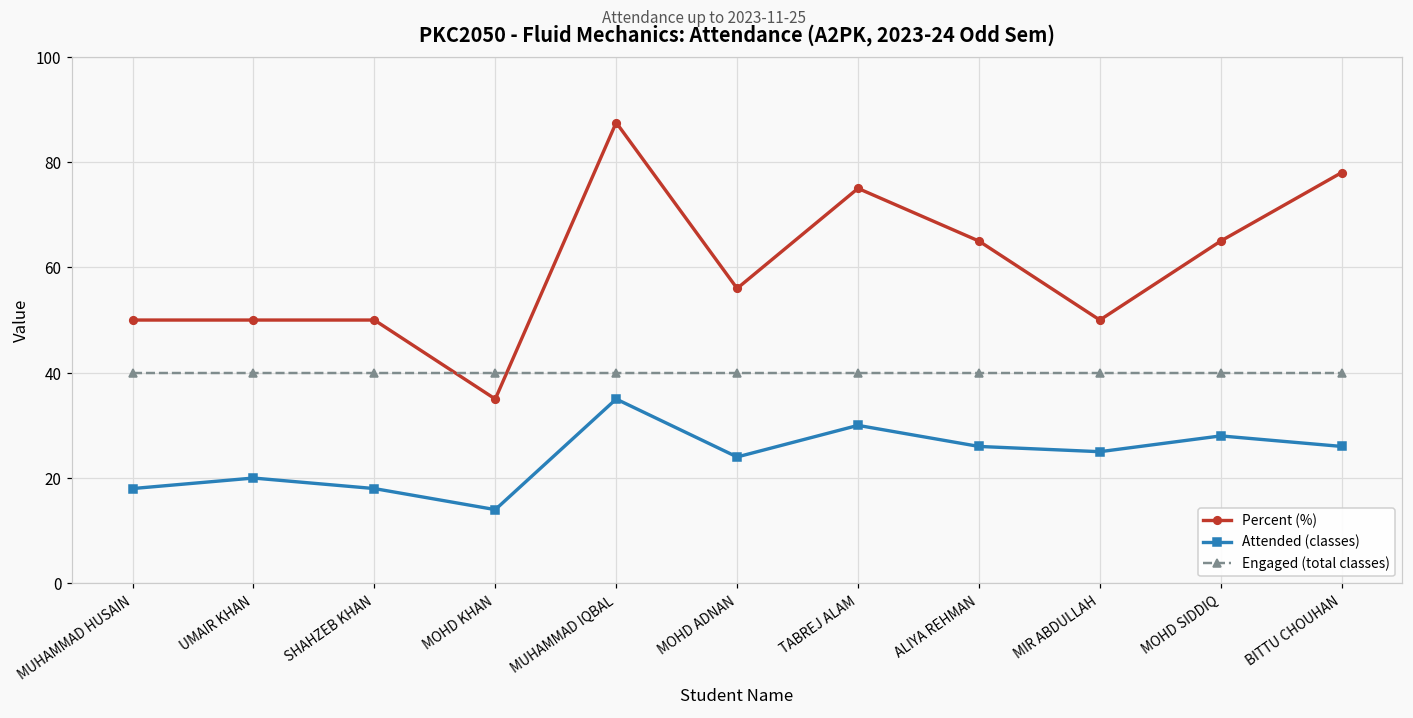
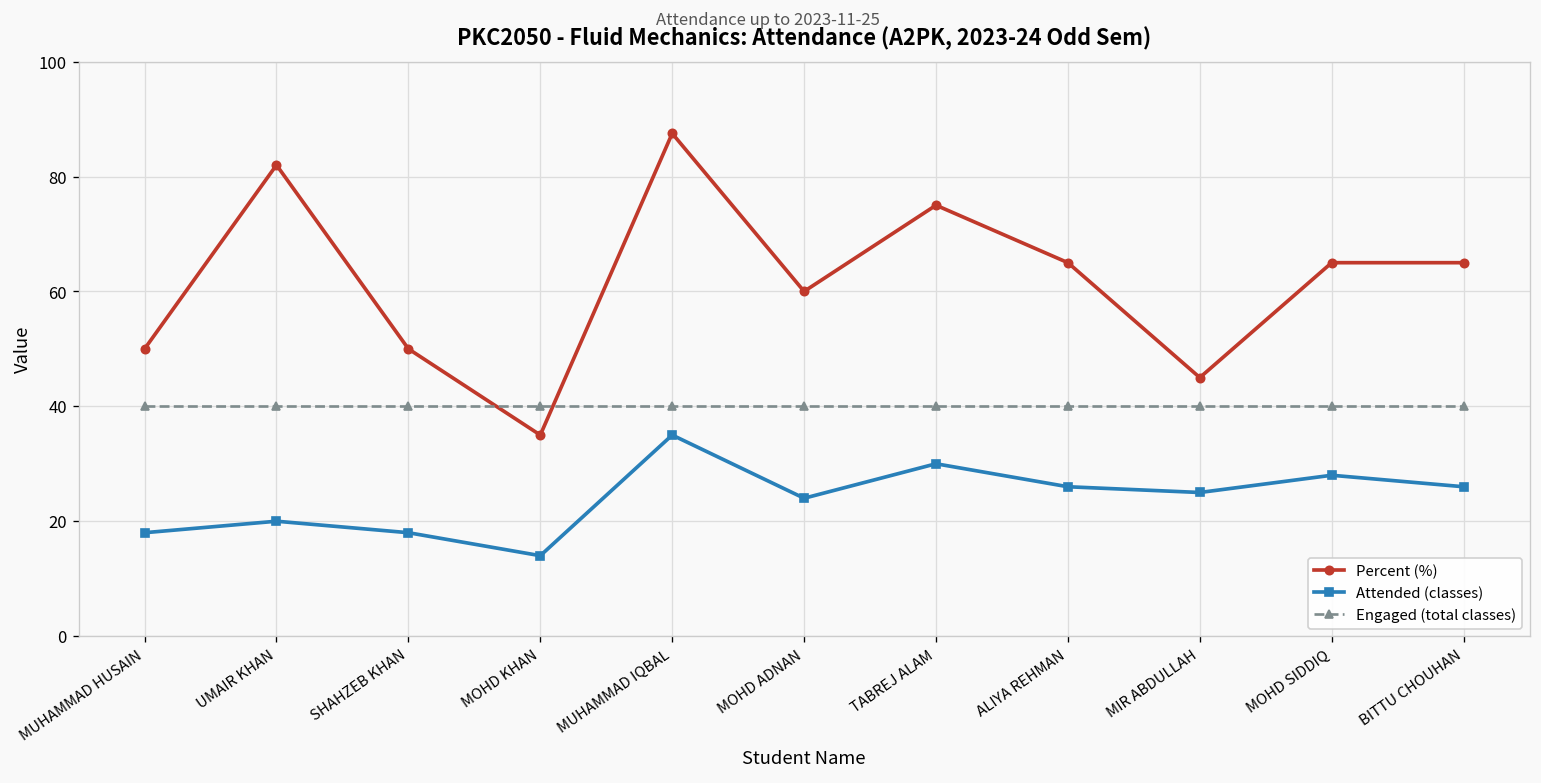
  {
    "Percent (%)": {
      "MUHAMMAD HUSAIN": 50,
-     "UMAIR KHAN": 50,
+     "UMAIR KHAN": 82,
      "SHAHZEB KHAN": 50,
      "MOHD KHAN": 35,
      "MUHAMMAD IQBAL": 88,
-     "MOHD ADNAN": 56,
+     "MOHD ADNAN": 60,
      "TABREJ ALAM": 75,
      "ALIYA REHMAN": 65,
-     "MIR ABDULLAH": 50,
+     "MIR ABDULLAH": 45,
      "MOHD SIDDIQ": 65,
-     "BITTU CHOUHAN": 78
+     "BITTU CHOUHAN": 65
    },
    "Attended (classes)": {
      "MUHAMMAD HUSAIN": 18,
      "UMAIR KHAN": 20,
      "SHAHZEB KHAN": 18,
      "MOHD KHAN": 14,
      "MUHAMMAD IQBAL": 35,
      "MOHD ADNAN": 24,
      "TABREJ ALAM": 30,
      "ALIYA REHMAN": 26,
      "MIR ABDULLAH": 25,
      "MOHD SIDDIQ": 28,
      "BITTU CHOUHAN": 26
    },
    "Engaged (total classes)": {
      "MUHAMMAD HUSAIN": 40,
      "UMAIR KHAN": 40,
      "SHAHZEB KHAN": 40,
      "MOHD KHAN": 40,
      "MUHAMMAD IQBAL": 40,
      "MOHD ADNAN": 40,
      "TABREJ ALAM": 40,
      "ALIYA REHMAN": 40,
      "MIR ABDULLAH": 40,
      "MOHD SIDDIQ": 40,
      "BITTU CHOUHAN": 40
    }
  }
